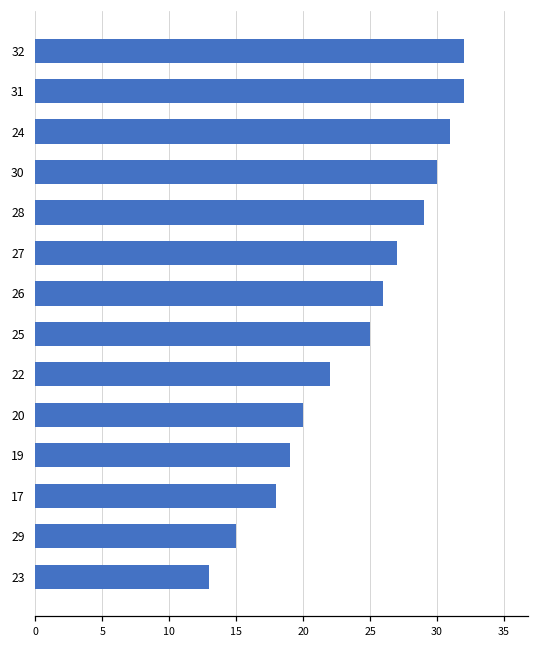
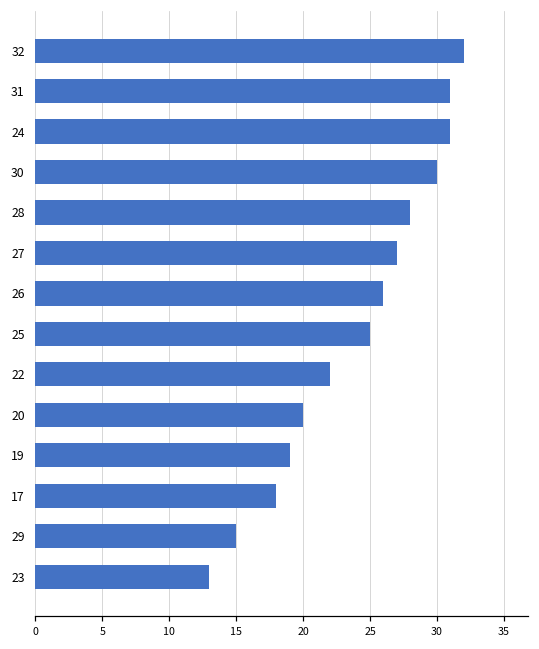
  {
    "32": 32,
-   "31": 32,
+   "31": 31,
    "24": 31,
    "30": 30,
-   "28": 29,
+   "28": 28,
    "27": 27,
    "26": 26,
    "25": 25,
    "22": 22,
    "20": 20,
    "19": 19,
    "17": 18,
    "29": 15,
    "23": 13
  }
